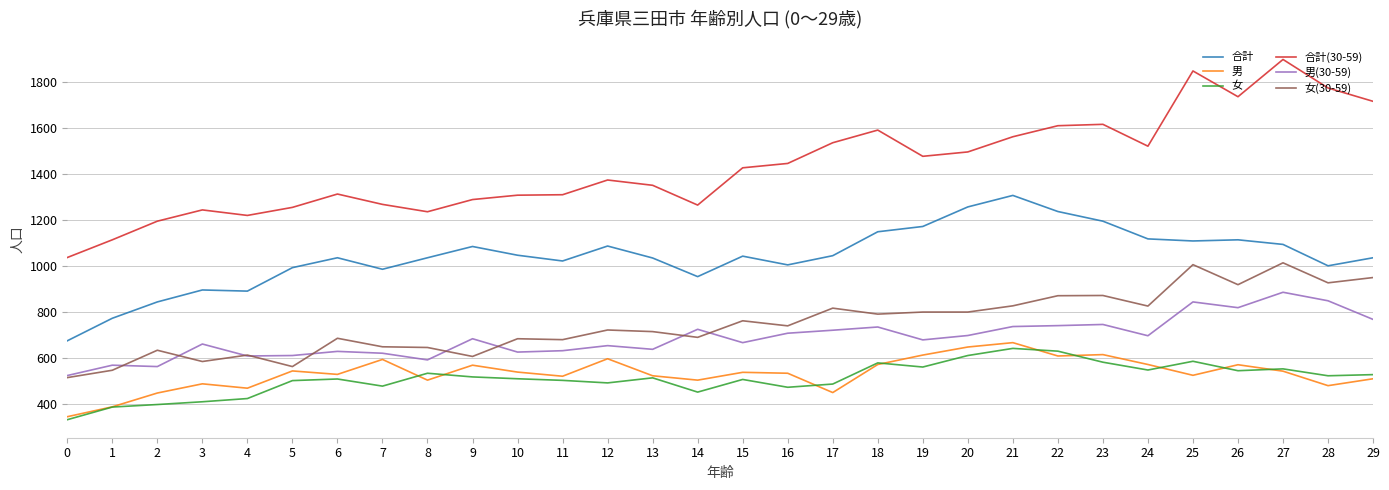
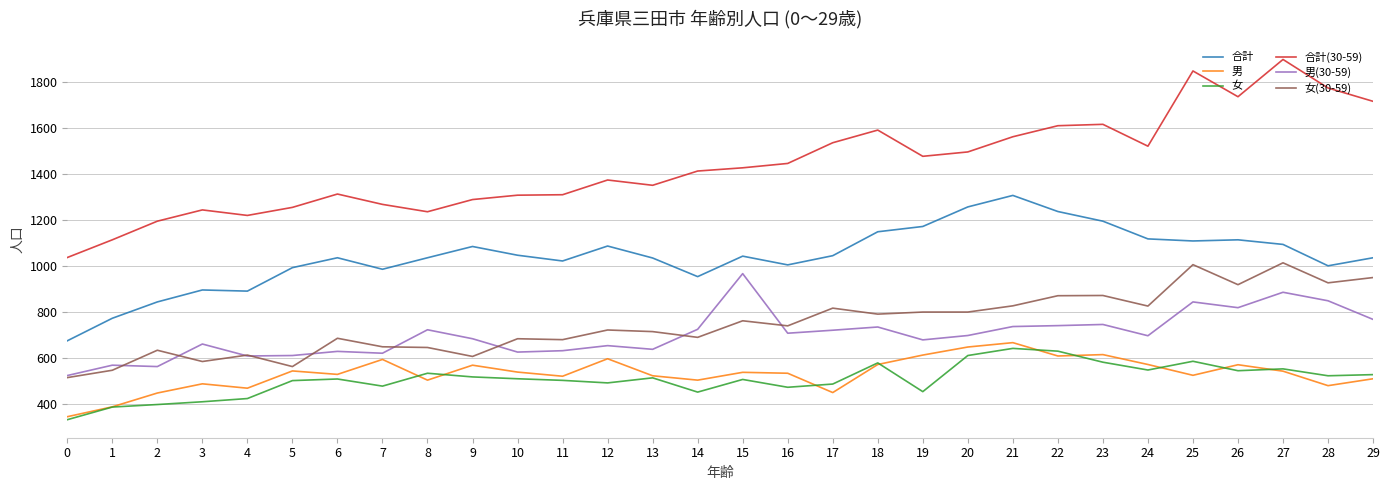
  {
    "合計": {
      "0": 670,
      "1": 770,
      "2": 840,
      "3": 890,
      "4": 890,
      "5": 990,
      "6": 1030,
      "7": 980,
      "8": 1030,
      "9": 1080,
      "10": 1050,
      "11": 1020,
      "12": 1090,
      "13": 1030,
      "14": 950,
      "15": 1040,
      "16": 1000,
      "17": 1040,
      "18": 1150,
      "19": 1170,
      "20": 1260,
      "21": 1310,
      "22": 1240,
      "23": 1190,
      "24": 1120,
      "25": 1110,
      "26": 1110,
      "27": 1090,
      "28": 1000,
      "29": 1030
    },
    "男": {
      "0": 340,
      "2": 450,
      "3": 490,
      "4": 470,
      "5": 540,
      "6": 530,
      "7": 590,
      "8": 500,
      "9": 570,
      "10": 540,
      "11": 520,
      "12": 600,
      "14": 500,
      "15": 540,
      "16": 530,
      "17": 450,
      "19": 610,
      "20": 650,
      "21": 670,
      "22": 610,
      "23": 610,
      "24": 570,
      "25": 520,
      "26": 570,
      "28": 480,
      "29": 510
    },
    "女": {
      "0": 330,
      "2": 400,
      "3": 410,
      "4": 420,
      "5": 500,
      "6": 510,
      "7": 480,
      "8": 530,
      "9": 520,
      "10": 510,
      "11": 500,
      "12": 490,
      "14": 450,
      "15": 510,
      "16": 470,
      "17": 490,
-     "19": 560,
+     "19": 450,
      "20": 610,
      "21": 640,
      "22": 630,
      "23": 580,
      "24": 550,
      "25": 580,
      "26": 540,
      "28": 520,
      "29": 530
    },
    "合計(30-59)": {
      "0": 1040,
      "1": 1110,
      "2": 1190,
      "3": 1240,
      "4": 1220,
      "5": 1250,
      "6": 1310,
      "7": 1270,
      "8": 1230,
      "9": 1290,
      "10": 1310,
      "11": 1310,
      "12": 1370,
      "13": 1350,
-     "14": 1260,
+     "14": 1410,
      "15": 1430,
      "16": 1440,
      "17": 1530,
      "18": 1590,
      "19": 1480,
      "20": 1490,
      "21": 1560,
      "22": 1610,
      "23": 1610,
      "24": 1520,
      "25": 1850,
      "26": 1730,
      "27": 1900,
      "28": 1770,
      "29": 1710
    },
    "男(30-59)": {
      "1": 570,
      "2": 560,
      "3": 660,
      "5": 610,
      "6": 630,
      "7": 620,
-     "8": 590,
+     "8": 720,
      "9": 680,
      "10": 620,
      "11": 630,
      "12": 650,
      "13": 640,
      "14": 720,
-     "15": 670,
+     "15": 970,
      "16": 710,
      "17": 720,
      "18": 730,
      "19": 680,
      "20": 700,
      "21": 740,
      "22": 740,
      "23": 740,
      "24": 700,
      "25": 840,
      "26": 820,
      "27": 880,
      "28": 850,
      "29": 770
    },
    "女(30-59)": {
      "1": 550,
      "2": 630,
      "3": 580,
      "5": 560,
      "6": 680,
      "7": 650,
      "8": 640,
      "9": 610,
      "10": 680,
      "11": 680,
      "12": 720,
      "13": 710,
      "14": 690,
      "15": 760,
      "16": 740,
      "17": 820,
      "18": 790,
      "19": 800,
      "20": 800,
      "21": 830,
      "22": 870,
      "23": 870,
      "24": 820,
      "25": 1000,
      "26": 920,
      "27": 1010,
      "28": 930,
      "29": 950
    }
  }
